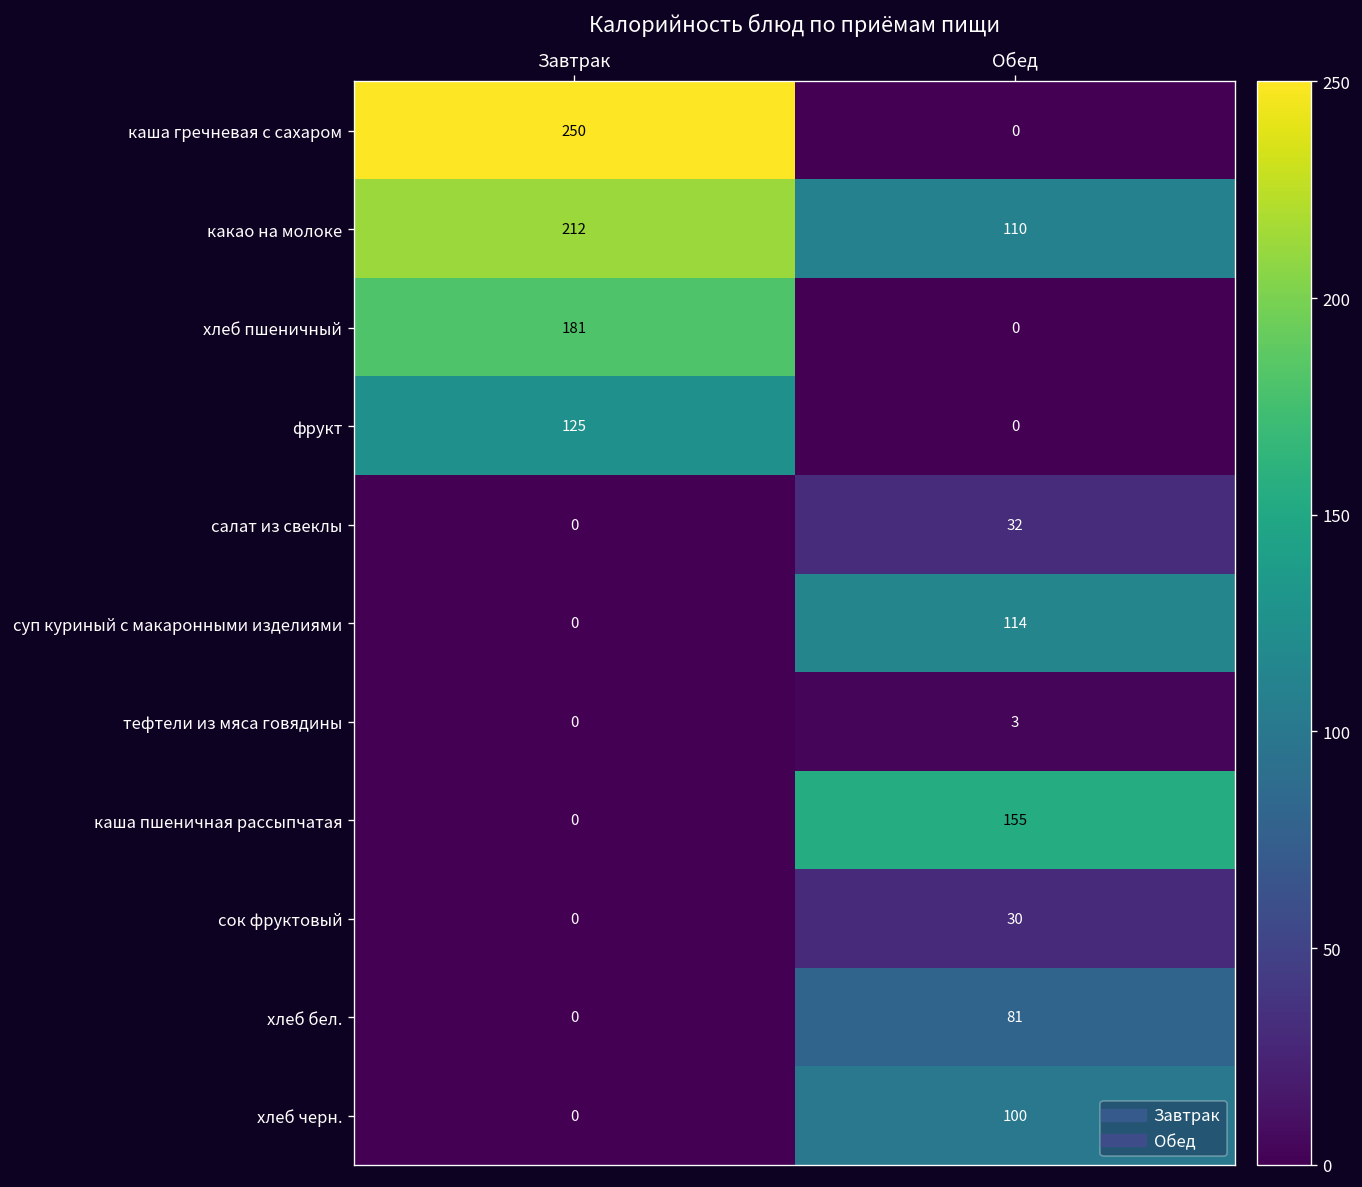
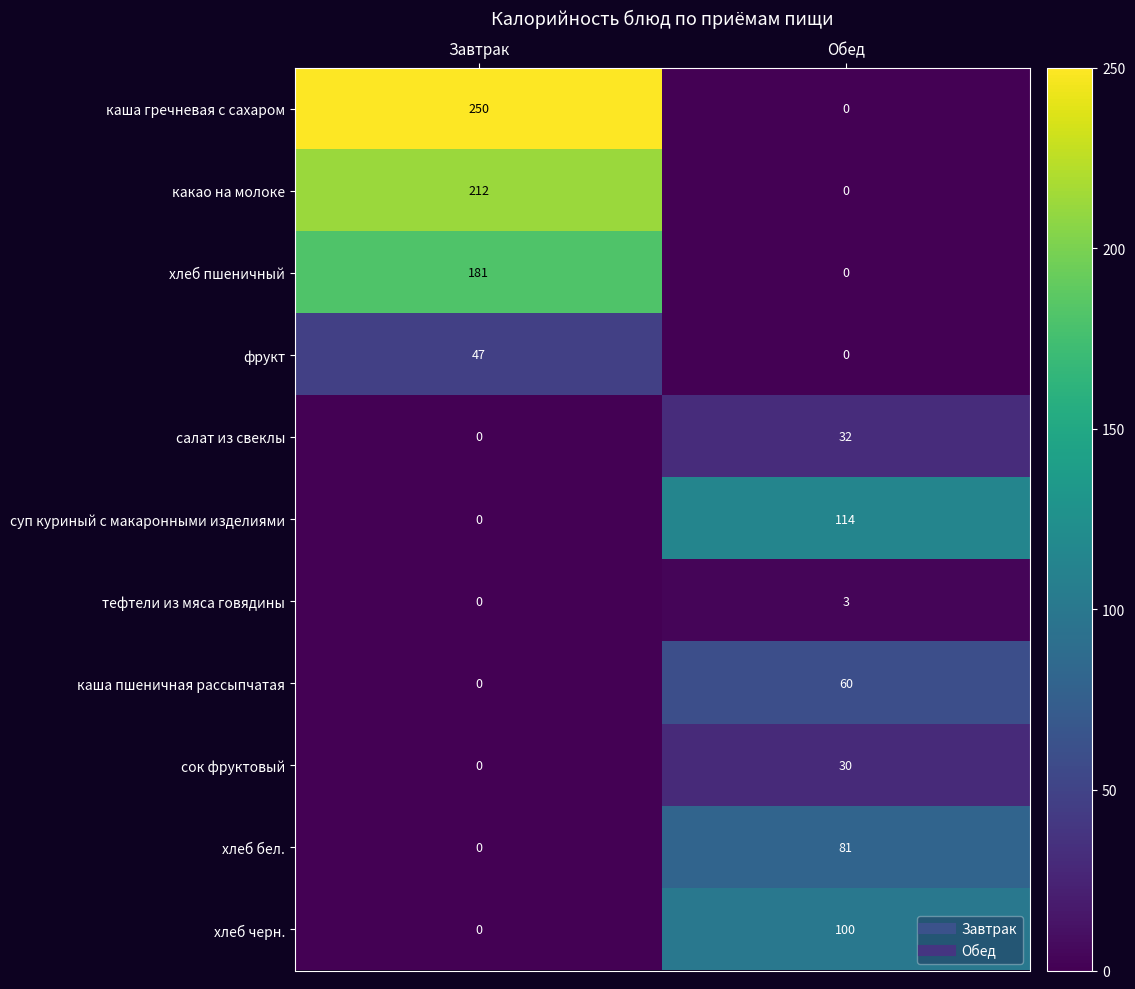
  {
    "каша гречневая с сахаром": {
      "Завтрак": 250,
      "Обед": 0
    },
    "какао на молоке": {
      "Завтрак": 212,
-     "Обед": 110
+     "Обед": 0
    },
    "хлеб пшеничный": {
      "Завтрак": 181,
      "Обед": 0
    },
    "фрукт": {
-     "Завтрак": 125,
+     "Завтрак": 47,
      "Обед": 0
    },
    "салат из свеклы": {
      "Завтрак": 0,
      "Обед": 32
    },
    "суп куриный с макаронными изделиями": {
      "Завтрак": 0,
      "Обед": 114
    },
    "тефтели из мяса говядины": {
      "Завтрак": 0,
      "Обед": 3
    },
    "каша пшеничная рассыпчатая": {
      "Завтрак": 0,
-     "Обед": 155
+     "Обед": 60
    },
    "сок фруктовый": {
      "Завтрак": 0,
      "Обед": 30
    },
    "хлеб бел.": {
      "Завтрак": 0,
      "Обед": 81
    },
    "хлеб черн.": {
      "Завтрак": 0,
      "Обед": 100
    }
  }
